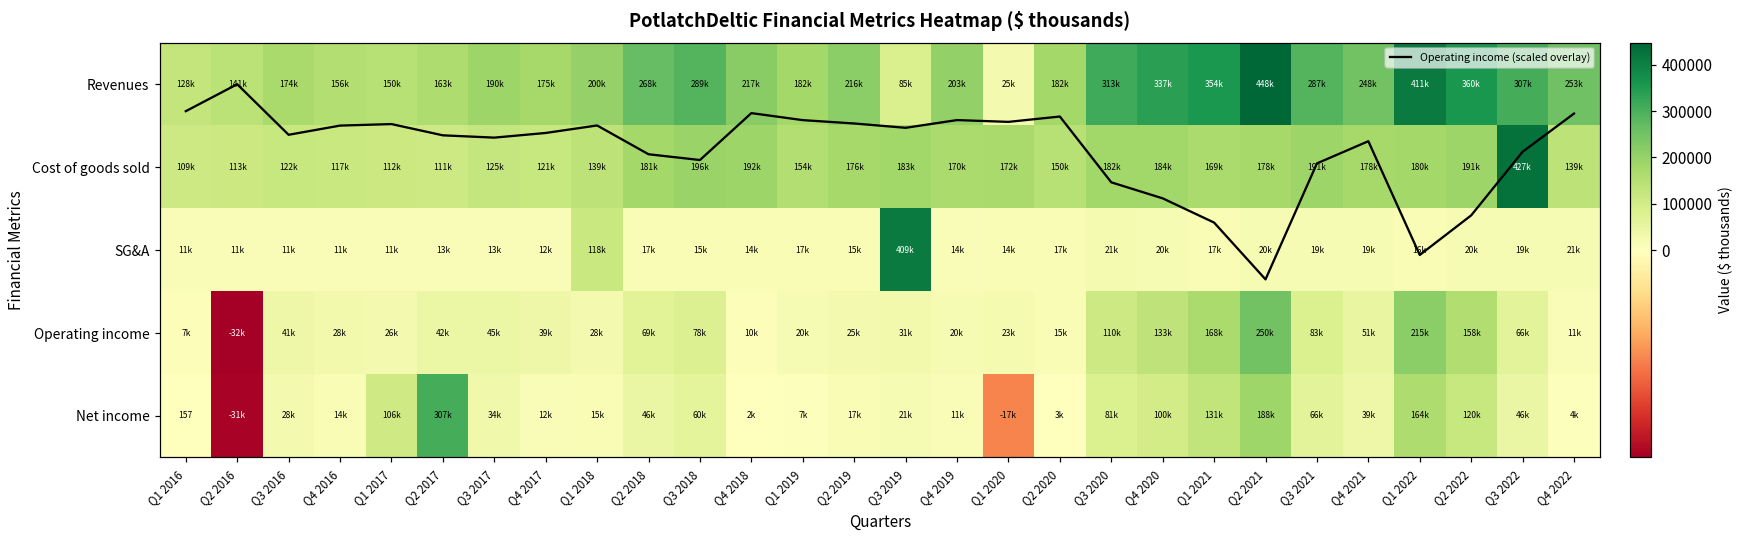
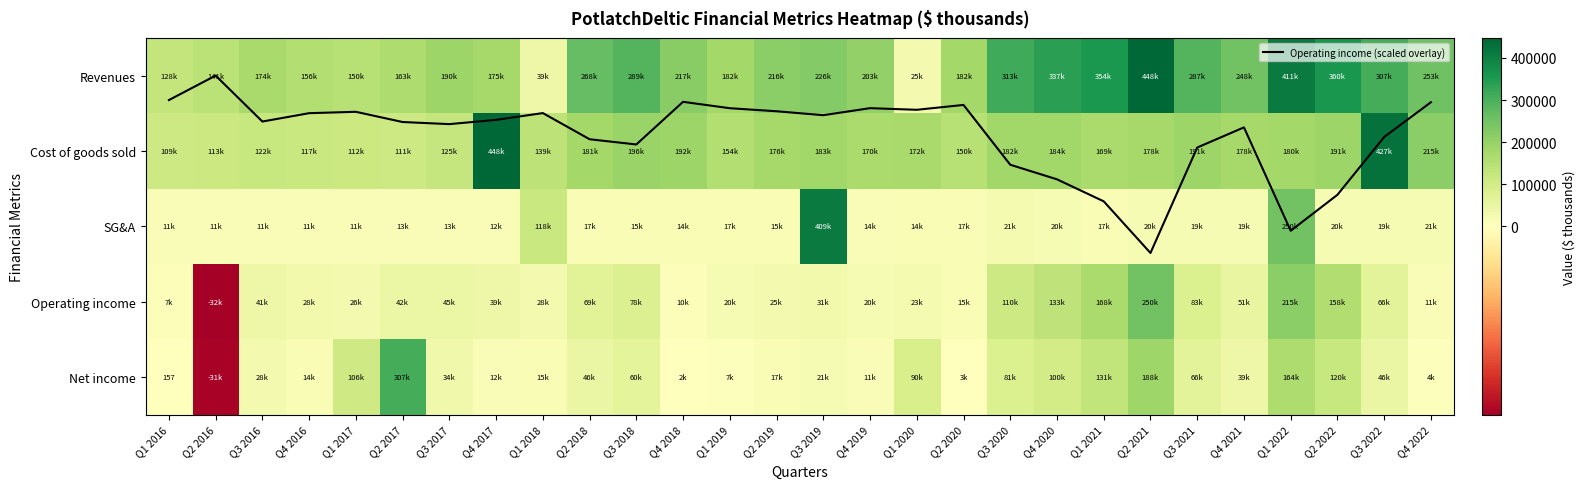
  {
    "Revenues": {
      "Q1 2016": "128k",
      "Q3 2016": "174k",
      "Q4 2016": "156k",
      "Q1 2017": "150k",
      "Q2 2017": "163k",
      "Q3 2017": "190k",
      "Q4 2017": "175k",
-     "Q1 2018": "200k",
+     "Q1 2018": "39k",
      "Q2 2018": "268k",
      "Q3 2018": "289k",
      "Q4 2018": "217k",
      "Q1 2019": "182k",
      "Q2 2019": "216k",
-     "Q3 2019": "85k",
+     "Q3 2019": "226k",
      "Q4 2019": "203k",
      "Q1 2020": "25k",
      "Q2 2020": "182k",
      "Q3 2020": "313k",
      "Q4 2020": "337k",
      "Q1 2021": "354k",
      "Q2 2021": "448k",
      "Q3 2021": "287k",
      "Q4 2021": "248k",
      "Q1 2022": "411k",
      "Q2 2022": "360k",
      "Q3 2022": "307k",
      "Q4 2022": "253k"
    },
    "Cost of goods sold": {
      "Q1 2016": "109k",
      "Q2 2016": "113k",
      "Q3 2016": "122k",
      "Q4 2016": "117k",
      "Q1 2017": "112k",
      "Q2 2017": "111k",
      "Q3 2017": "125k",
-     "Q4 2017": "121k",
+     "Q4 2017": "448k",
      "Q1 2018": "139k",
      "Q2 2018": "181k",
      "Q3 2018": "196k",
      "Q4 2018": "192k",
      "Q1 2019": "154k",
      "Q2 2019": "176k",
      "Q3 2019": "183k",
      "Q4 2019": "170k",
      "Q1 2020": "172k",
      "Q2 2020": "150k",
      "Q3 2020": "182k",
      "Q4 2020": "184k",
      "Q1 2021": "169k",
      "Q2 2021": "178k",
      "Q4 2021": "178k",
      "Q1 2022": "180k",
      "Q2 2022": "191k",
      "Q3 2022": "427k",
-     "Q4 2022": "139k"
+     "Q4 2022": "215k"
    },
    "SG&A": {
      "Q1 2016": "11k",
      "Q2 2016": "11k",
      "Q3 2016": "11k",
      "Q4 2016": "11k",
      "Q1 2017": "11k",
      "Q2 2017": "13k",
      "Q3 2017": "13k",
      "Q4 2017": "12k",
      "Q1 2018": "118k",
      "Q2 2018": "17k",
      "Q3 2018": "15k",
      "Q4 2018": "14k",
      "Q1 2019": "17k",
      "Q2 2019": "15k",
      "Q3 2019": "409k",
      "Q4 2019": "14k",
      "Q1 2020": "14k",
      "Q2 2020": "17k",
      "Q3 2020": "21k",
      "Q4 2020": "20k",
      "Q1 2021": "17k",
      "Q2 2021": "20k",
      "Q3 2021": "19k",
      "Q4 2021": "19k",
-     "Q1 2022": "16k",
+     "Q1 2022": "250k",
      "Q2 2022": "20k",
      "Q3 2022": "19k",
      "Q4 2022": "21k"
    },
    "Operating income": {
      "Q1 2016": "7k",
      "Q2 2016": "-32k",
      "Q3 2016": "41k",
      "Q4 2016": "28k",
      "Q1 2017": "26k",
      "Q2 2017": "42k",
      "Q3 2017": "45k",
      "Q4 2017": "39k",
      "Q1 2018": "28k",
      "Q2 2018": "69k",
      "Q3 2018": "78k",
      "Q4 2018": "10k",
      "Q1 2019": "20k",
      "Q2 2019": "25k",
      "Q3 2019": "31k",
      "Q4 2019": "20k",
      "Q1 2020": "23k",
      "Q2 2020": "15k",
      "Q3 2020": "110k",
      "Q4 2020": "133k",
      "Q1 2021": "168k",
      "Q2 2021": "250k",
      "Q3 2021": "83k",
      "Q4 2021": "51k",
      "Q1 2022": "215k",
      "Q2 2022": "158k",
      "Q3 2022": "66k",
      "Q4 2022": "11k"
    },
    "Net income": {
      "Q1 2016": "157",
      "Q2 2016": "-31k",
      "Q3 2016": "28k",
      "Q4 2016": "14k",
      "Q1 2017": "106k",
      "Q2 2017": "307k",
      "Q3 2017": "34k",
      "Q4 2017": "12k",
      "Q1 2018": "15k",
      "Q2 2018": "46k",
      "Q3 2018": "60k",
      "Q4 2018": "2k",
      "Q1 2019": "7k",
      "Q2 2019": "17k",
      "Q3 2019": "21k",
      "Q4 2019": "11k",
-     "Q1 2020": "-17k",
+     "Q1 2020": "90k",
      "Q2 2020": "3k",
      "Q3 2020": "81k",
      "Q4 2020": "100k",
      "Q1 2021": "131k",
      "Q2 2021": "188k",
      "Q3 2021": "66k",
      "Q4 2021": "39k",
      "Q1 2022": "164k",
      "Q2 2022": "120k",
      "Q3 2022": "46k",
      "Q4 2022": "4k"
    }
  }
